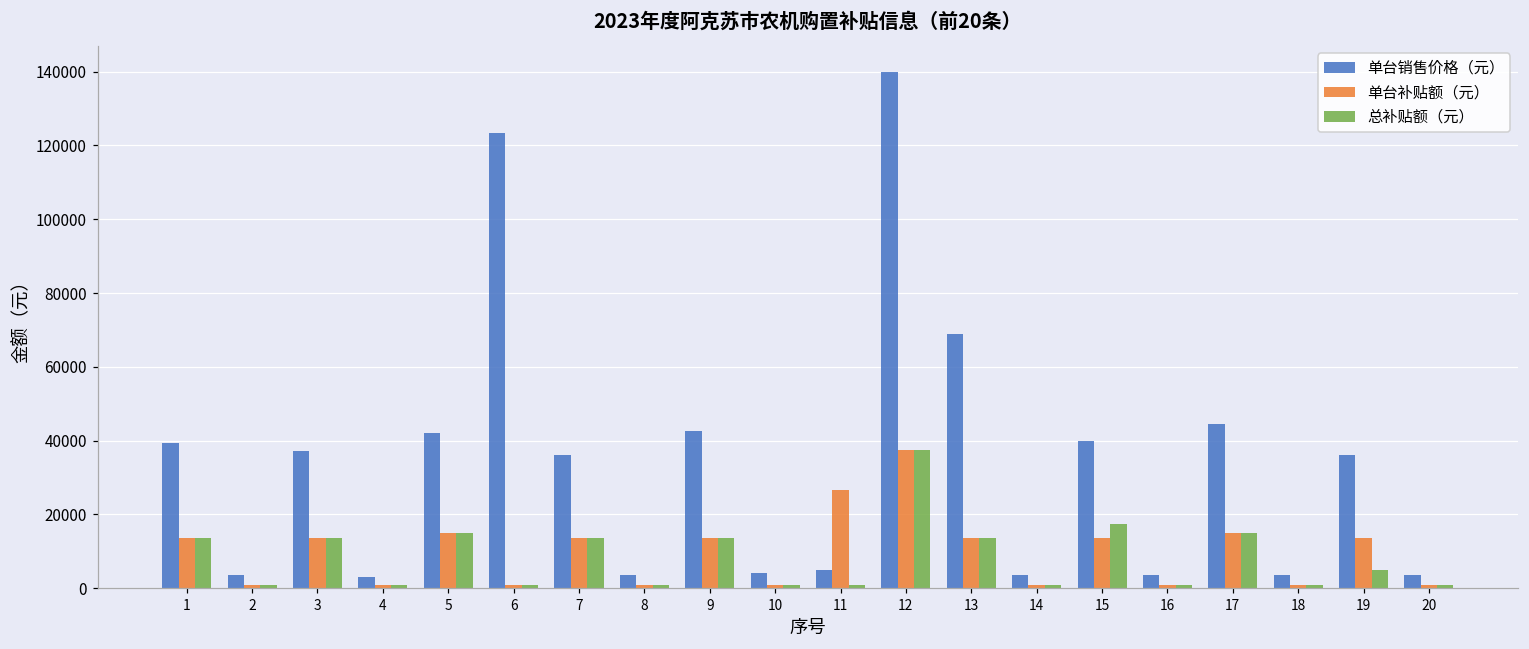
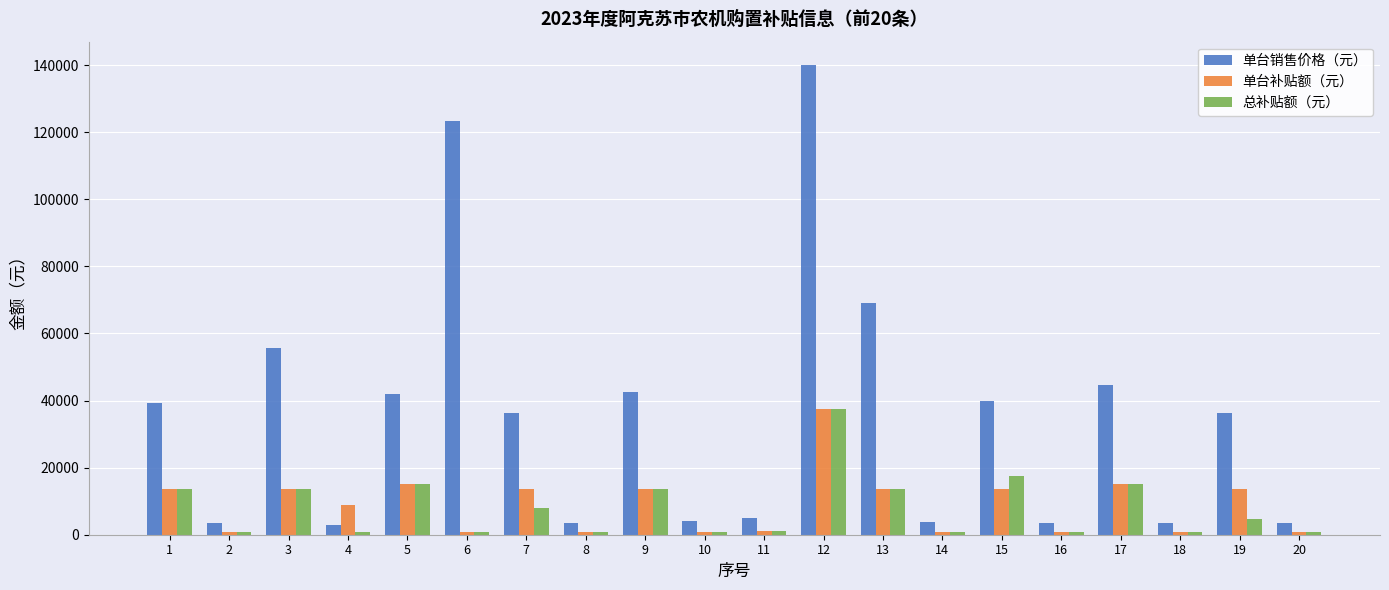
  {
    "单台销售价格（元）": {
      "1": 39000,
      "2": 4000,
-     "3": 37000,
+     "3": 56000,
      "4": 3000,
      "5": 42000,
      "6": 123000,
      "7": 36000,
      "8": 4000,
      "9": 43000,
      "10": 4000,
      "11": 5000,
      "12": 140000,
      "13": 69000,
      "14": 4000,
      "15": 40000,
      "16": 4000,
      "17": 45000,
      "18": 4000,
      "19": 36000,
      "20": 4000
    },
    "单台补贴额（元）": {
      "1": 14000,
      "2": 1000,
      "3": 14000,
-     "4": 1000,
+     "4": 9000,
      "5": 15000,
      "6": 1000,
      "7": 14000,
      "8": 1000,
      "9": 14000,
      "10": 1000,
-     "11": 27000,
+     "11": 1000,
      "12": 38000,
      "13": 14000,
      "14": 1000,
      "15": 14000,
      "16": 1000,
      "17": 15000,
      "18": 1000,
      "19": 14000,
      "20": 1000
    },
    "总补贴额（元）": {
      "1": 14000,
      "2": 1000,
      "3": 14000,
      "4": 1000,
      "5": 15000,
      "6": 1000,
-     "7": 14000,
+     "7": 8000,
      "8": 1000,
      "9": 14000,
      "10": 1000,
      "11": 1000,
      "12": 38000,
      "13": 14000,
      "14": 1000,
      "15": 17000,
      "16": 1000,
      "17": 15000,
      "18": 1000,
      "19": 5000,
      "20": 1000
    }
  }
